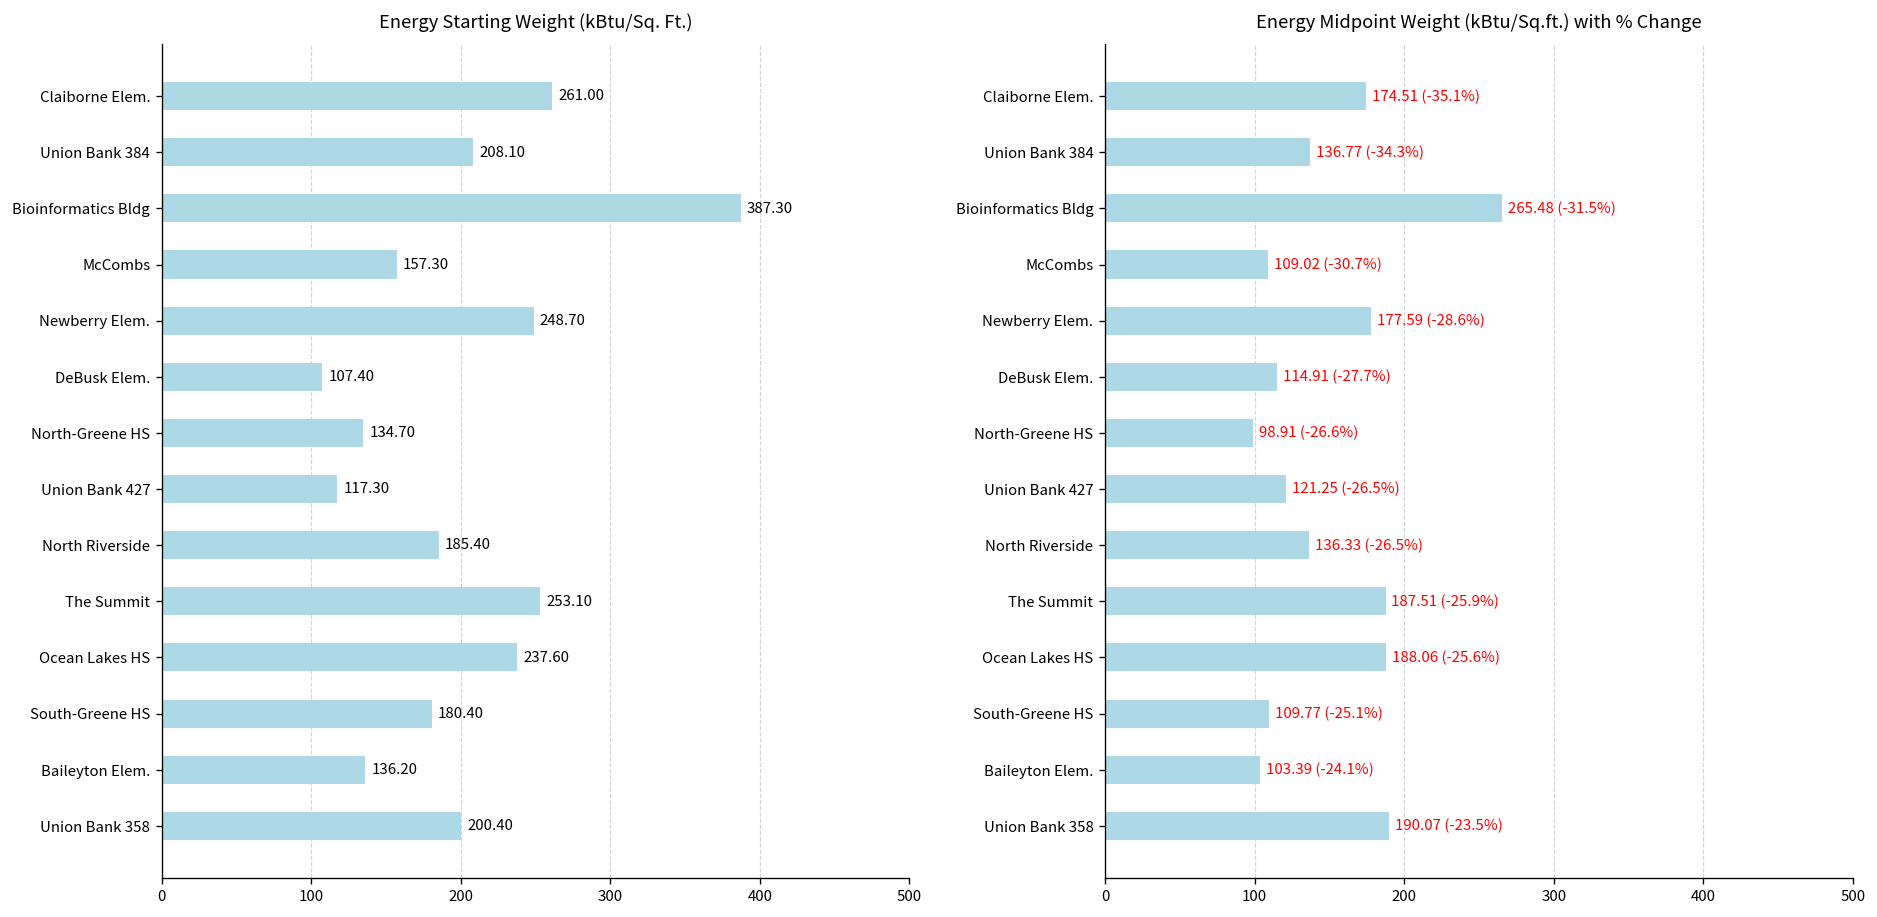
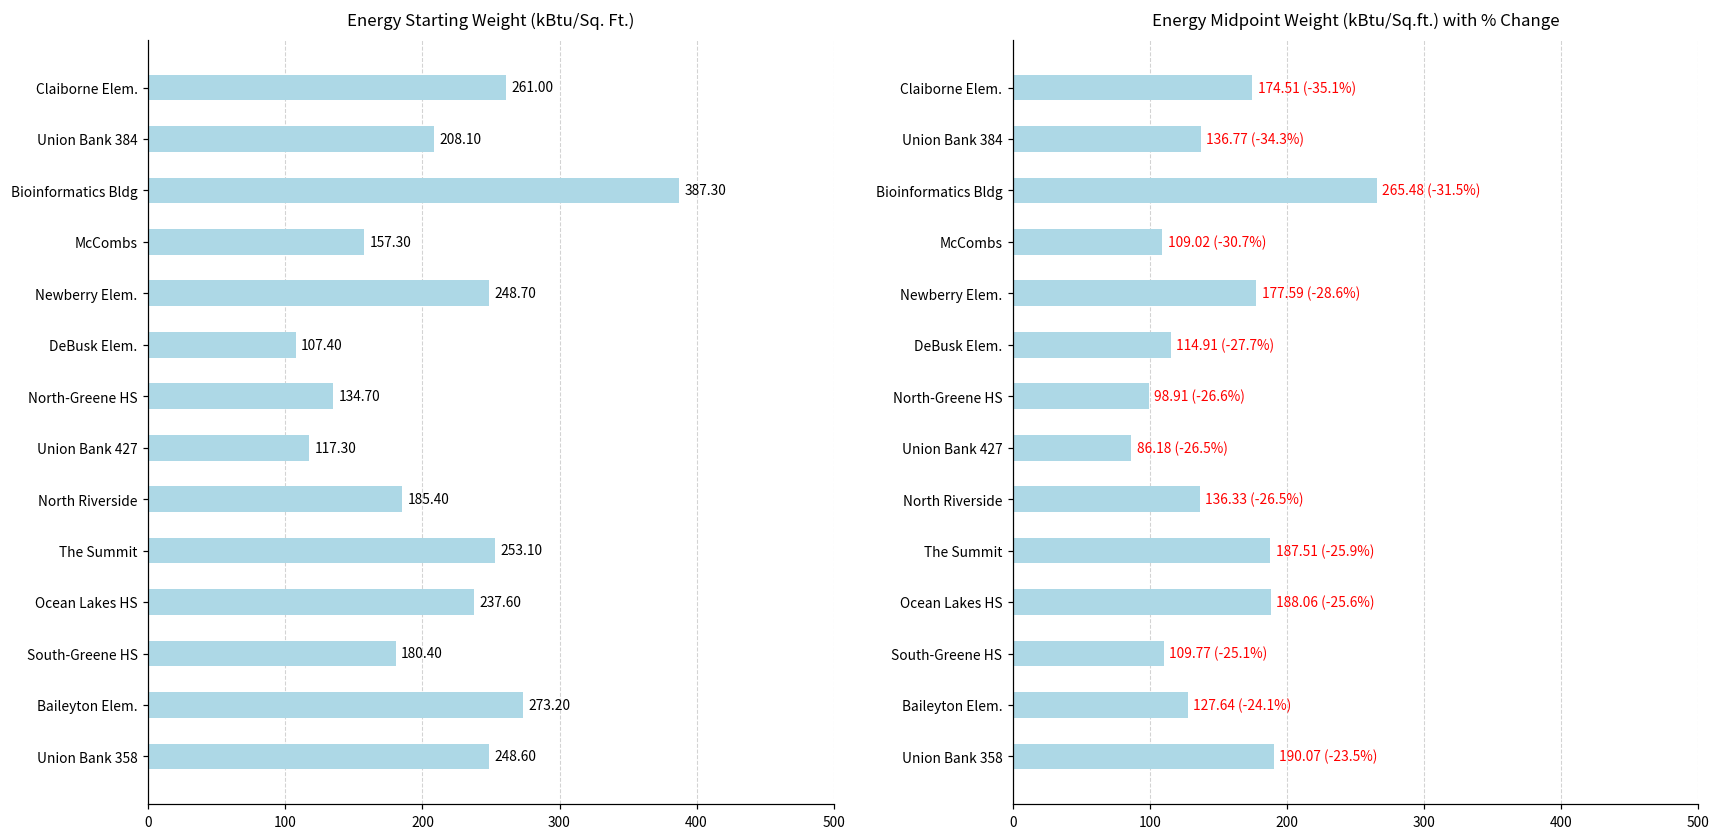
  {
    "Energy Starting Weight (kBtu/Sq. Ft.)": {
      "Claiborne Elem.": 261.00,
      "Union Bank 384": 208.10,
      "Bioinformatics Bldg": 387.30,
      "McCombs": 157.30,
      "Newberry Elem.": 248.70,
      "DeBusk Elem.": 107.40,
      "North-Greene HS": 134.70,
      "Union Bank 427": 117.30,
      "North Riverside": 185.40,
      "The Summit": 253.10,
      "Ocean Lakes HS": 237.60,
      "South-Greene HS": 180.40,
-     "Baileyton Elem.": 136.20,
-     "Union Bank 358": 200.40
+     "Baileyton Elem.": 273.20,
+     "Union Bank 358": 248.60
    },
    "Energy Midpoint Weight (kBtu/Sq.ft.) with % Change": {
      "Claiborne Elem.": 174.51,
      "Union Bank 384": 136.77,
      "Bioinformatics Bldg": 265.48,
      "McCombs": 109.02,
      "Newberry Elem.": 177.59,
      "DeBusk Elem.": 114.91,
      "North-Greene HS": 98.91,
-     "Union Bank 427": 121.25,
+     "Union Bank 427": 86.18,
      "North Riverside": 136.33,
      "The Summit": 187.51,
      "Ocean Lakes HS": 188.06,
      "South-Greene HS": 109.77,
-     "Baileyton Elem.": 103.39,
+     "Baileyton Elem.": 127.64,
      "Union Bank 358": 190.07
    }
  }
